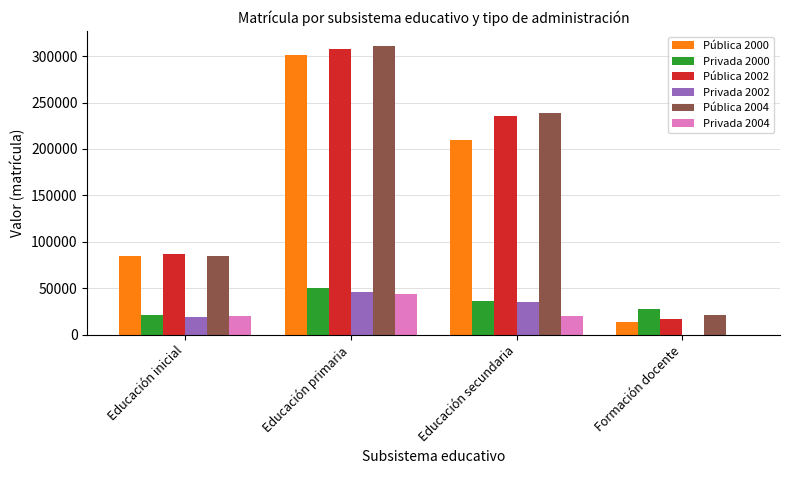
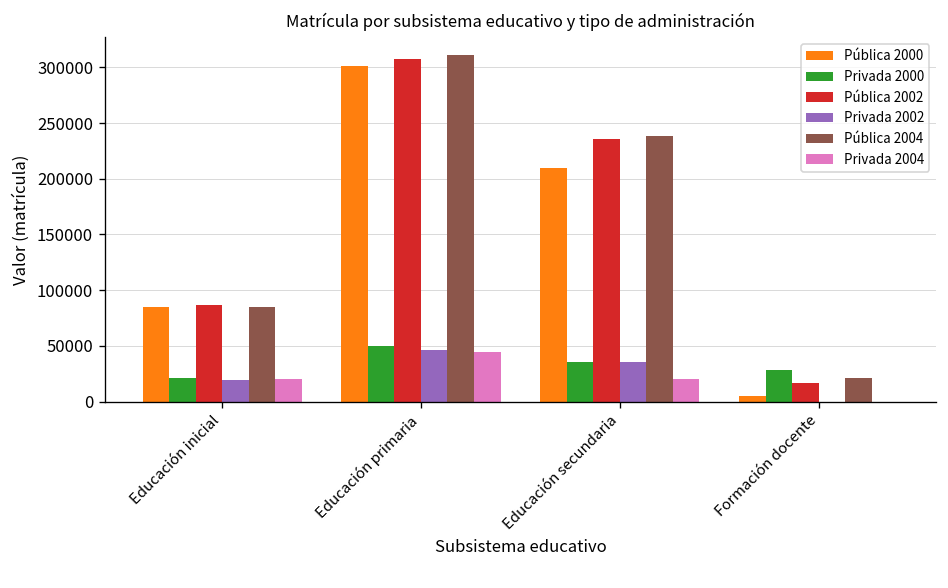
  {
    "Pública 2000": {
      "Educación inicial": 80000,
      "Educación primaria": 300000,
      "Educación secundaria": 210000,
-     "Formación docente": 10000
+     "Formación docente": 0
    },
    "Privada 2000": {
      "Educación inicial": 20000,
      "Educación primaria": 50000,
      "Educación secundaria": 40000,
      "Formación docente": 30000
    },
    "Pública 2002": {
      "Educación inicial": 90000,
      "Educación primaria": 310000,
      "Educación secundaria": 240000,
      "Formación docente": 20000
    },
    "Privada 2002": {
      "Educación inicial": 20000,
      "Educación primaria": 50000,
      "Educación secundaria": 40000,
      "Formación docente": 0
    },
    "Pública 2004": {
      "Educación inicial": 80000,
      "Educación primaria": 310000,
      "Educación secundaria": 240000,
      "Formación docente": 20000
    },
    "Privada 2004": {
      "Educación inicial": 20000,
      "Educación primaria": 40000,
      "Educación secundaria": 20000,
      "Formación docente": 0
    }
  }
